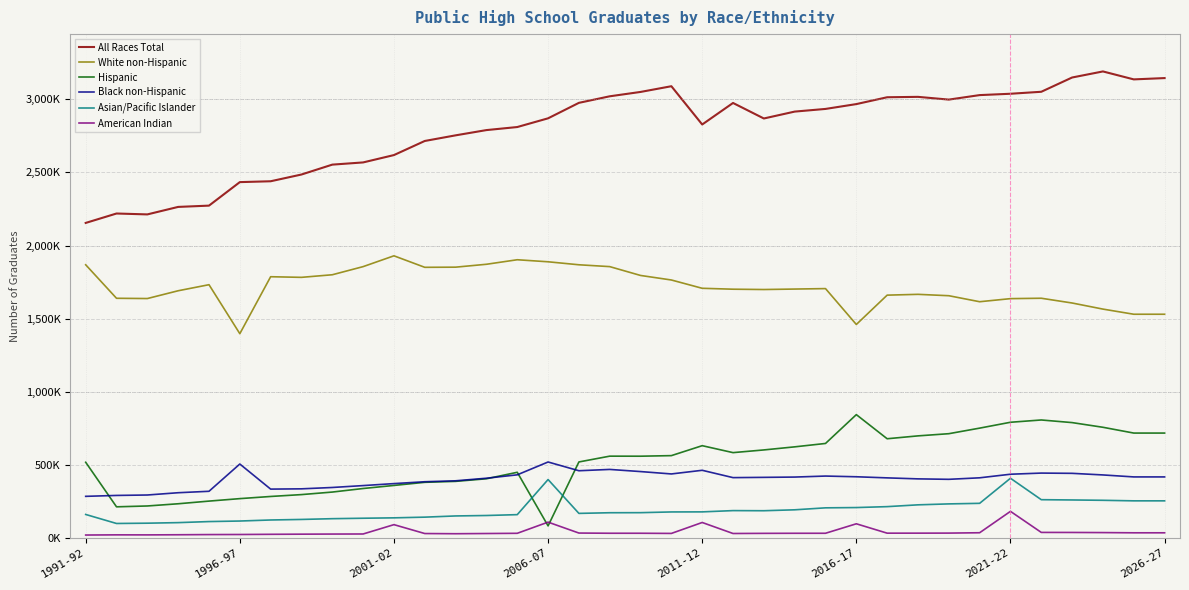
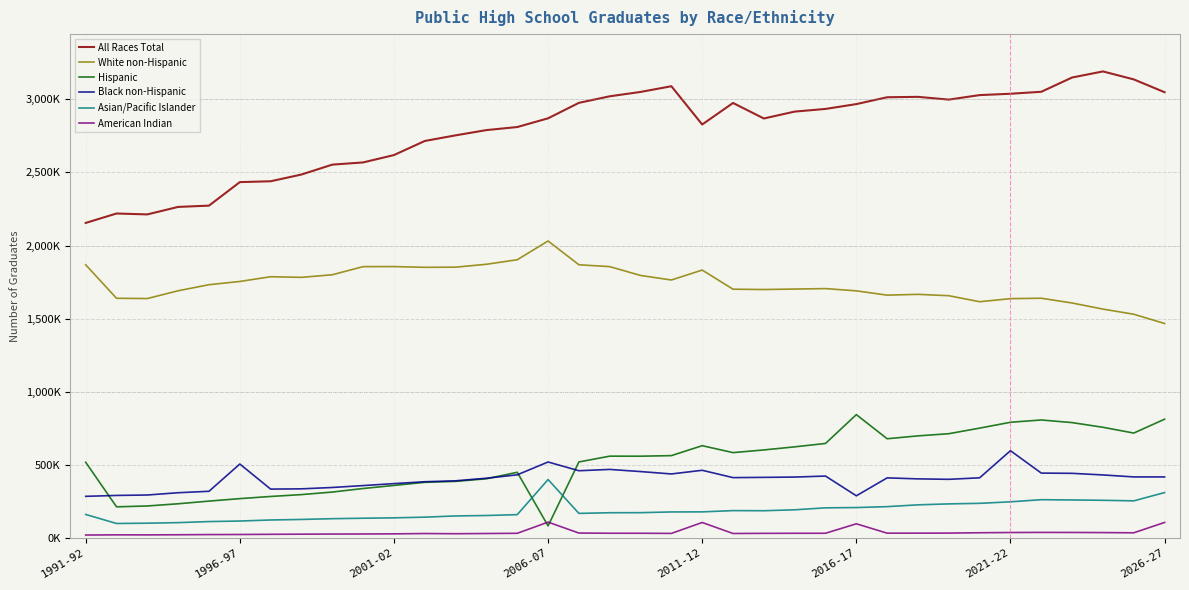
  {
    "All Races Total": {
      "1991-92": "2,150,000",
      "1996-97": "2,430,000",
      "2001-02": "2,620,000",
      "2006-07": "2,870,000",
      "2011-12": "2,830,000",
      "2016-17": "2,970,000",
      "2021-22": "3,040,000",
-     "2026-27": "3,150,000"
+     "2026-27": "3,050,000"
    },
    "White non-Hispanic": {
      "1991-92": "1,870,000",
-     "1996-97": "1,400,000",
-     "2001-02": "1,930,000",
-     "2006-07": "1,890,000",
-     "2011-12": "1,710,000",
-     "2016-17": "1,460,000",
+     "1996-97": "1,750,000",
+     "2001-02": "1,860,000",
+     "2006-07": "2,030,000",
+     "2011-12": "1,830,000",
+     "2016-17": "1,690,000",
      "2021-22": "1,640,000",
-     "2026-27": "1,530,000"
+     "2026-27": "1,470,000"
    },
    "Hispanic": {
      "1991-92": "520,000",
      "1996-97": "270,000",
      "2006-07": "80,000",
      "2011-12": "630,000",
      "2016-17": "840,000",
      "2021-22": "790,000",
-     "2026-27": "720,000"
+     "2026-27": "810,000"
    },
    "Black non-Hispanic": {
      "1991-92": "280,000",
      "1996-97": "510,000",
      "2006-07": "520,000",
      "2011-12": "460,000",
-     "2016-17": "420,000",
-     "2021-22": "440,000",
+     "2016-17": "290,000",
+     "2021-22": "600,000",
      "2026-27": "420,000"
    },
    "Asian/Pacific Islander": {
      "1991-92": "160,000",
      "1996-97": "120,000",
      "2001-02": "140,000",
      "2006-07": "400,000",
      "2011-12": "180,000",
      "2016-17": "210,000",
-     "2021-22": "410,000",
-     "2026-27": "250,000"
+     "2021-22": "250,000",
+     "2026-27": "310,000"
    },
    "American Indian": {
      "1991-92": "20,000",
      "1996-97": "20,000",
-     "2001-02": "90,000",
+     "2001-02": "30,000",
      "2006-07": "110,000",
      "2011-12": "110,000",
      "2016-17": "100,000",
-     "2021-22": "180,000",
-     "2026-27": "40,000"
+     "2021-22": "40,000",
+     "2026-27": "110,000"
    }
  }
